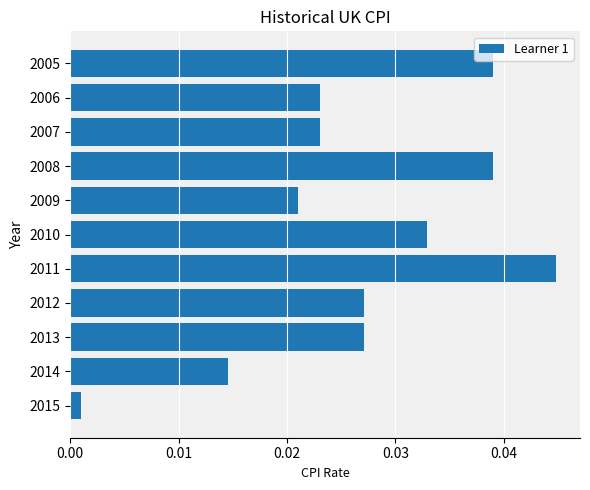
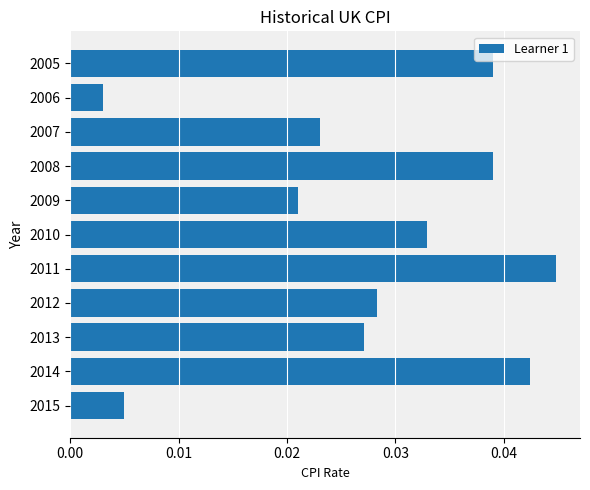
  {
    "2005": 0.0390,
-   "2006": 0.023,
+   "2006": 0.003,
    "2007": 0.0230,
    "2008": 0.0390,
    "2009": 0.0210,
    "2010": 0.0329,
    "2011": 0.0448,
-   "2012": 0.0271,
+   "2012": 0.0283,
    "2013": 0.0271,
-   "2014": 0.0146,
-   "2015": 0.001
+   "2014": 0.0424,
+   "2015": 0.005
  }
